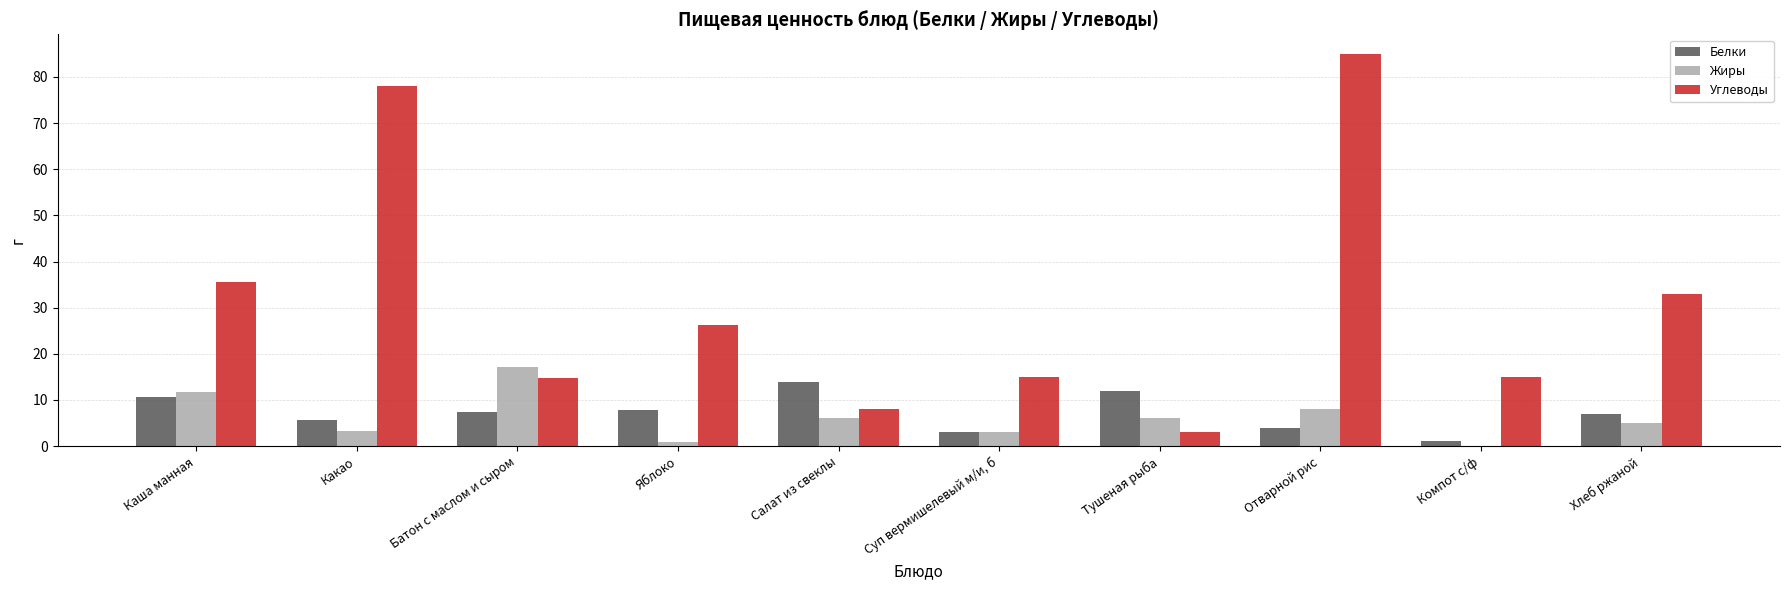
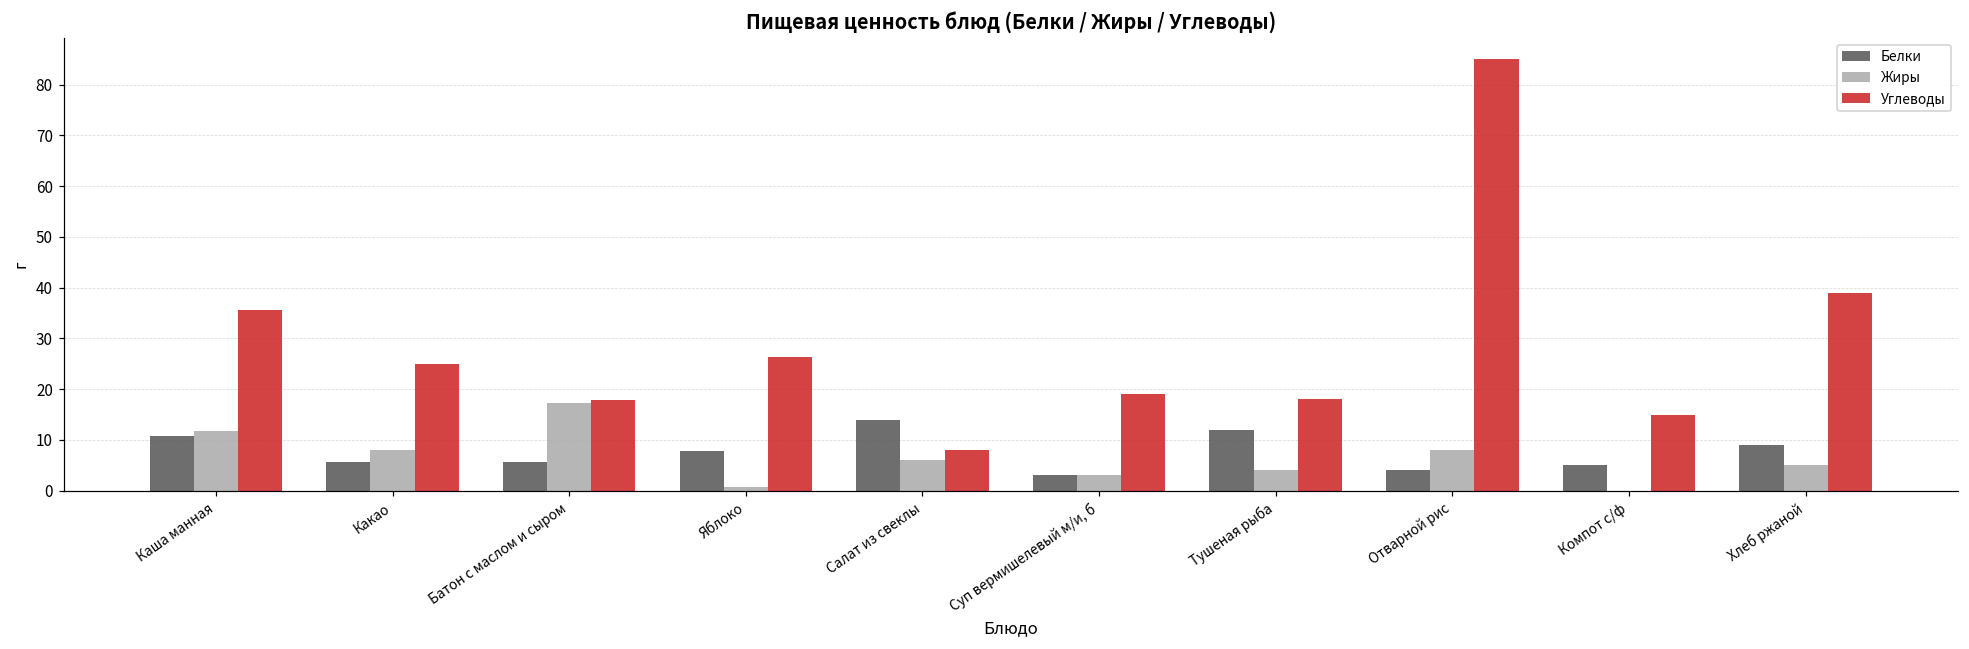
  {
    "Белки": {
      "Каша манная": 11,
      "Какао": 6,
-     "Батон с маслом и сыром": 7,
+     "Батон с маслом и сыром": 6,
      "Яблоко": 8,
      "Салат из свеклы": 14,
      "Суп вермишелевый м/и, б": 3,
      "Тушеная рыба": 12,
      "Отварной рис": 4,
-     "Компот с/ф": 1,
-     "Хлеб ржаной": 7
+     "Компот с/ф": 5,
+     "Хлеб ржаной": 9
    },
    "Жиры": {
      "Каша манная": 12,
-     "Какао": 3,
+     "Какао": 8,
      "Батон с маслом и сыром": 17,
      "Яблоко": 1,
      "Салат из свеклы": 6,
      "Суп вермишелевый м/и, б": 3,
-     "Тушеная рыба": 6,
+     "Тушеная рыба": 4,
      "Отварной рис": 8,
      "Компот с/ф": 0,
      "Хлеб ржаной": 5
    },
    "Углеводы": {
      "Каша манная": 36,
-     "Какао": 78,
-     "Батон с маслом и сыром": 15,
+     "Какао": 25,
+     "Батон с маслом и сыром": 18,
      "Яблоко": 26,
      "Салат из свеклы": 8,
-     "Суп вермишелевый м/и, б": 15,
-     "Тушеная рыба": 3,
+     "Суп вермишелевый м/и, б": 19,
+     "Тушеная рыба": 18,
      "Отварной рис": 85,
      "Компот с/ф": 15,
-     "Хлеб ржаной": 33
+     "Хлеб ржаной": 39
    }
  }
